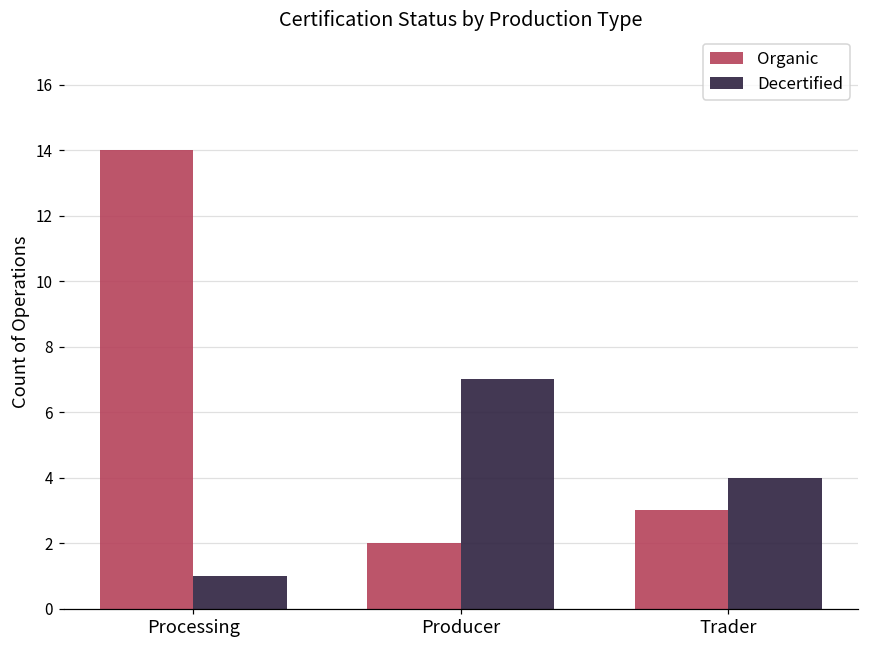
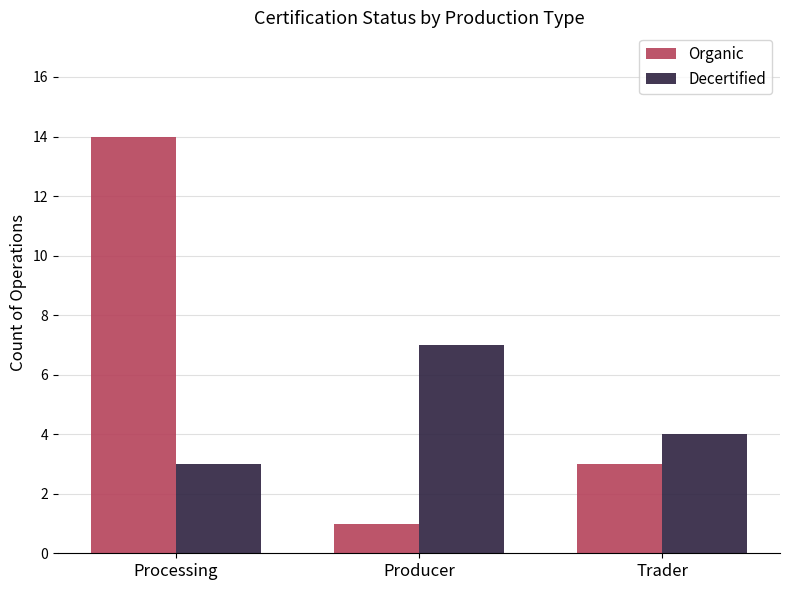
  {
    "Organic": {
      "Processing": 14,
-     "Producer": 2,
+     "Producer": 1,
      "Trader": 3
    },
    "Decertified": {
-     "Processing": 1,
+     "Processing": 3,
      "Producer": 7,
      "Trader": 4
    }
  }
